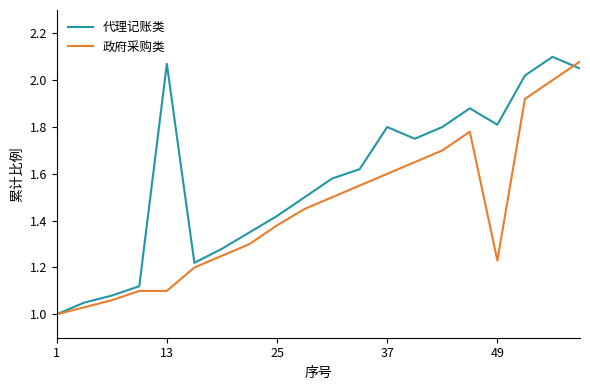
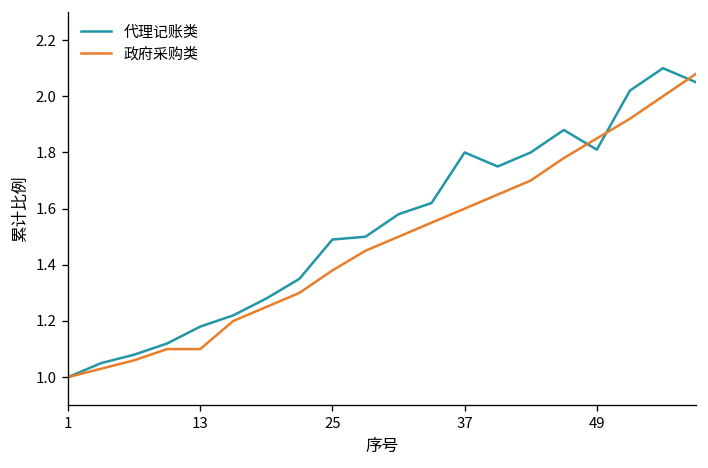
  {
    "代理记账类": {
-     "13": 2.07,
-     "25": 1.42,
+     "13": 1.18,
+     "25": 1.49,
      "37": 1.80,
      "49": 1.81
    },
    "政府采购类": {
      "13": 1.10,
      "25": 1.38,
      "37": 1.60,
-     "49": 1.23
+     "49": 1.85
    }
  }
